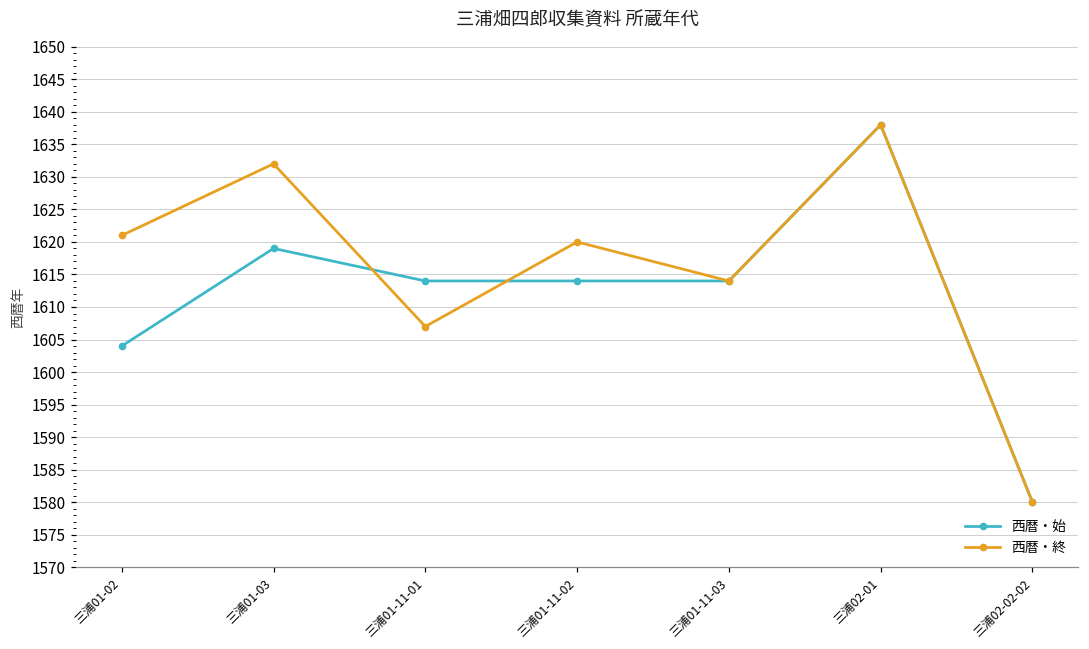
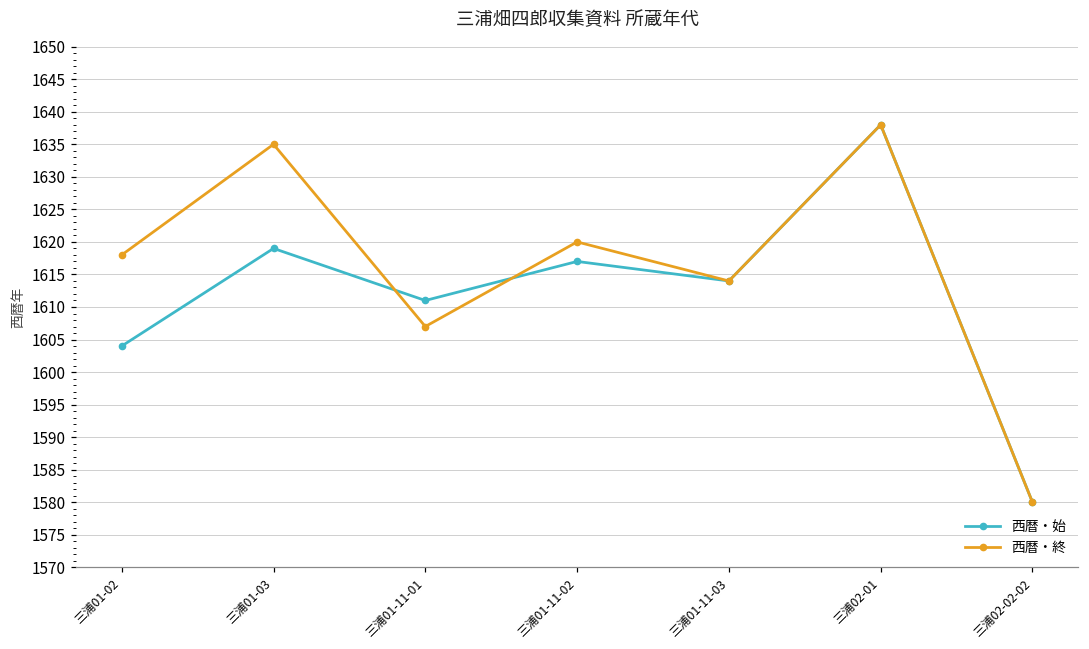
  {
    "西暦・始": {
      "三浦01-02": 1604,
      "三浦01-03": 1619,
-     "三浦01-11-01": 1614,
-     "三浦01-11-02": 1614
+     "三浦01-11-01": 1611,
+     "三浦01-11-02": 1617
    },
    "西暦・終": {
-     "三浦01-02": 1621,
-     "三浦01-03": 1632,
+     "三浦01-02": 1618,
+     "三浦01-03": 1635,
      "三浦01-11-01": 1607,
      "三浦01-11-02": 1620
    }
  }
